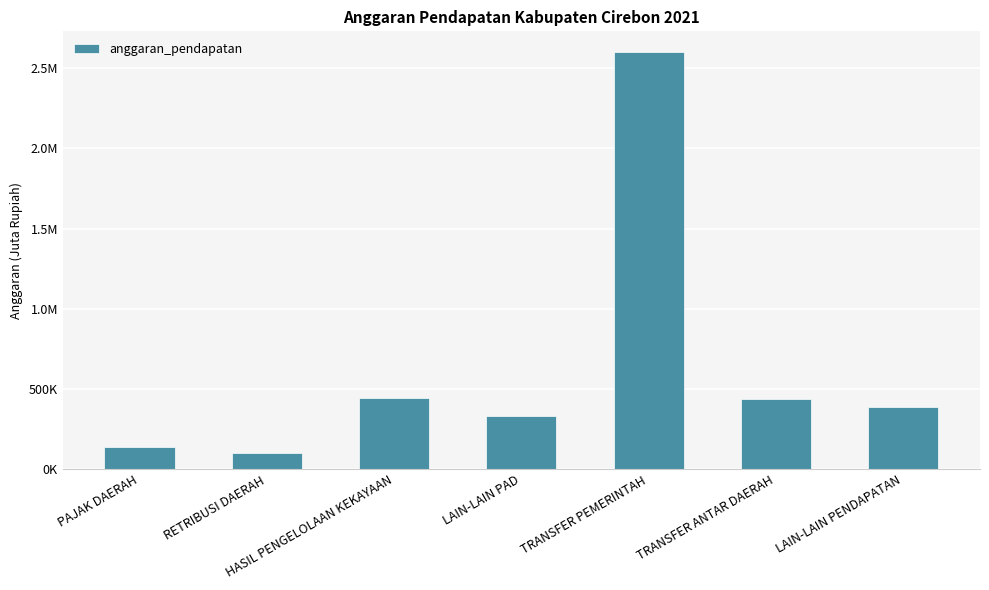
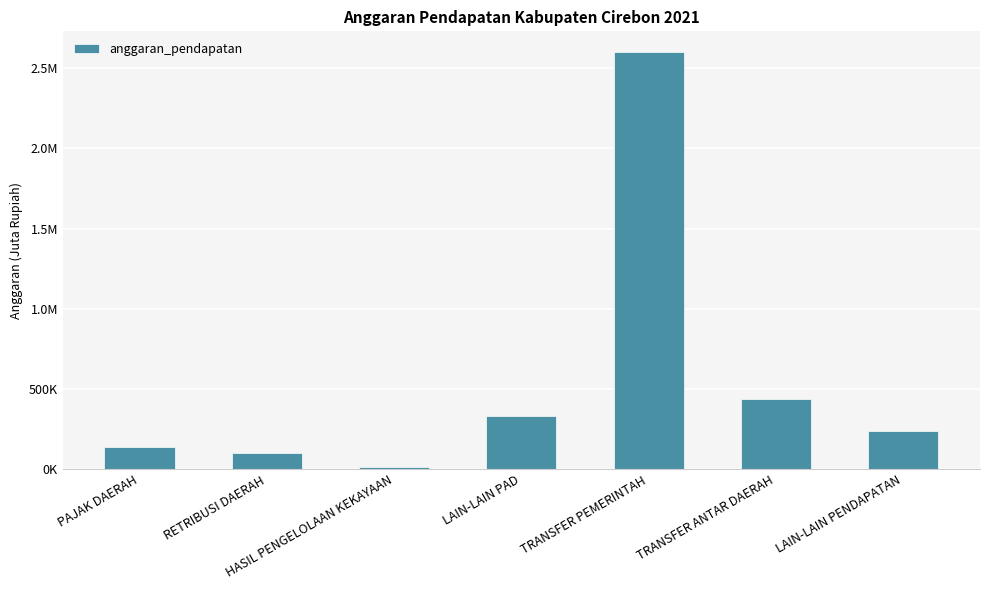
  {
    "PAJAK DAERAH": 140000,
    "RETRIBUSI DAERAH": 100000,
-   "HASIL PENGELOLAAN KEKAYAAN": 440000,
+   "HASIL PENGELOLAAN KEKAYAAN": 10000,
    "LAIN-LAIN PAD": 330000,
    "TRANSFER PEMERINTAH": 2600000,
    "TRANSFER ANTAR DAERAH": 440000,
-   "LAIN-LAIN PENDAPATAN": 390000
+   "LAIN-LAIN PENDAPATAN": 240000
  }
